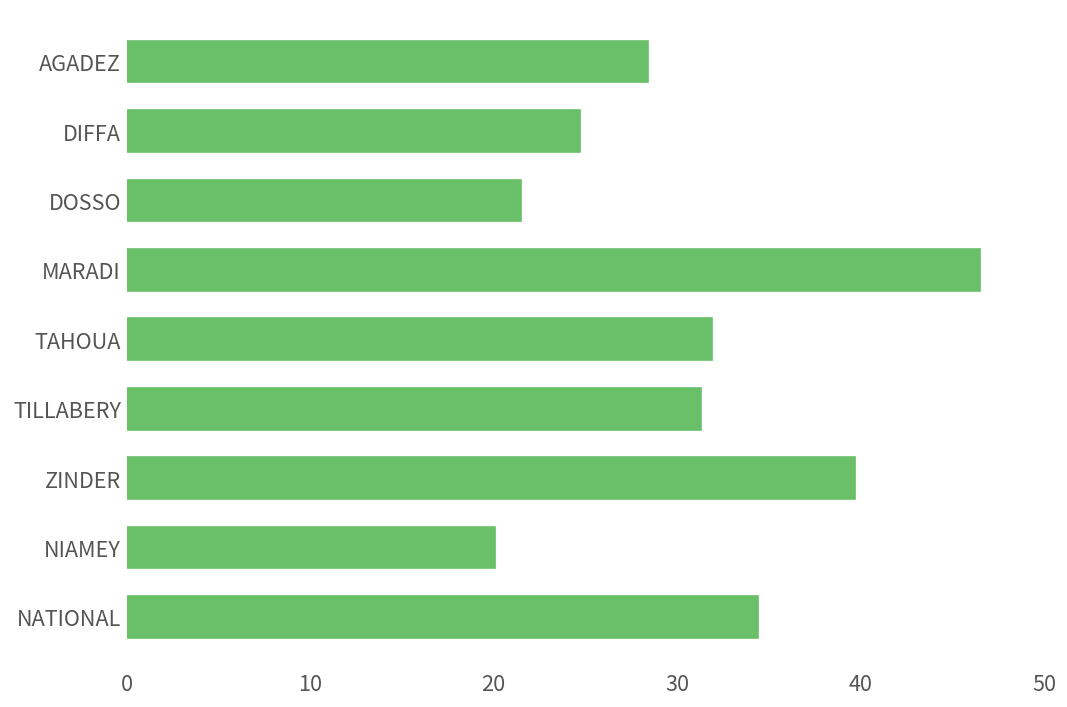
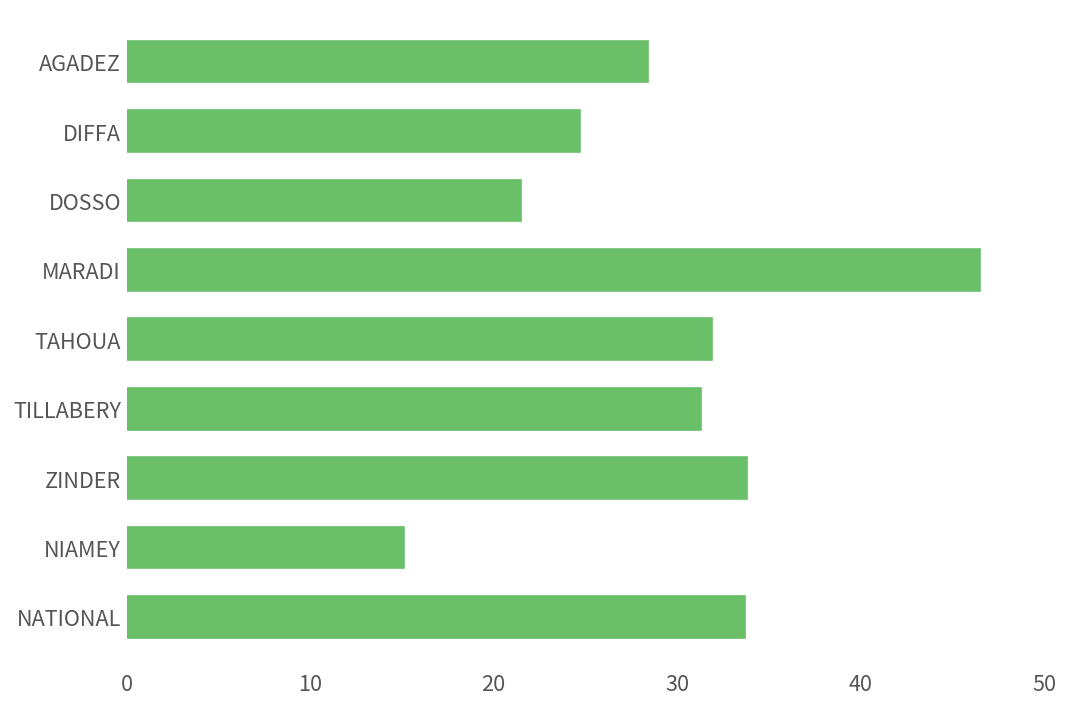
  {
    "AGADEZ": 28.4,
    "DIFFA": 24.7,
    "DOSSO": 21.5,
    "MARADI": 46.5,
    "TAHOUA": 31.9,
    "TILLABERY": 31.3,
-   "ZINDER": 39.7,
-   "NIAMEY": 20.1,
-   "NATIONAL": 34.4
+   "ZINDER": 33.8,
+   "NIAMEY": 15.1,
+   "NATIONAL": 33.7
  }
